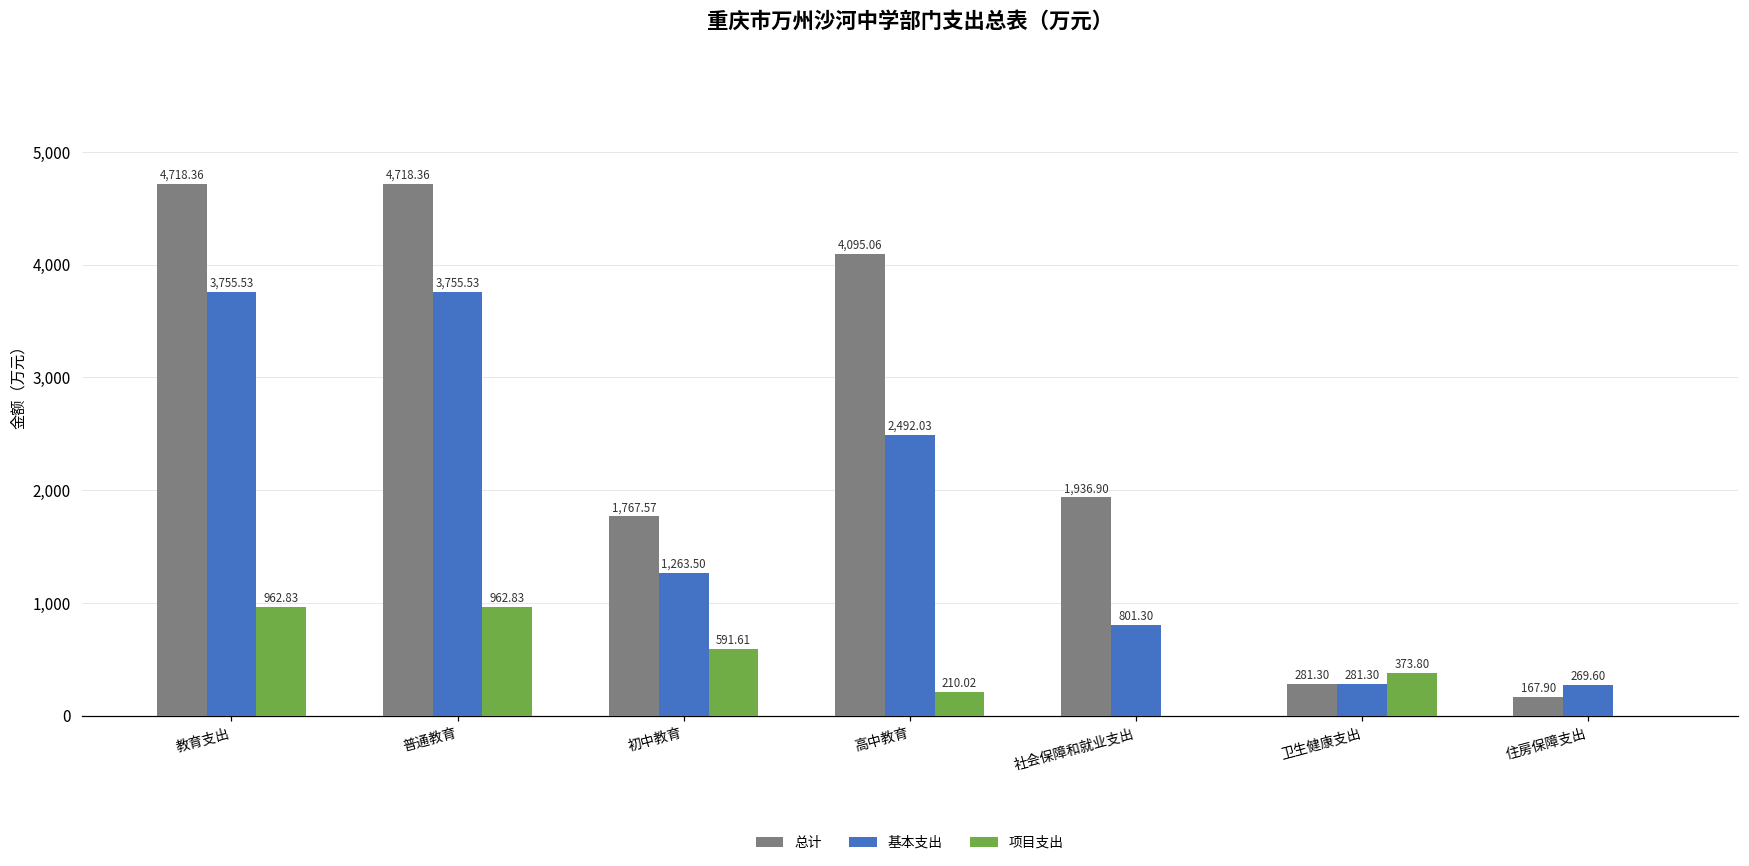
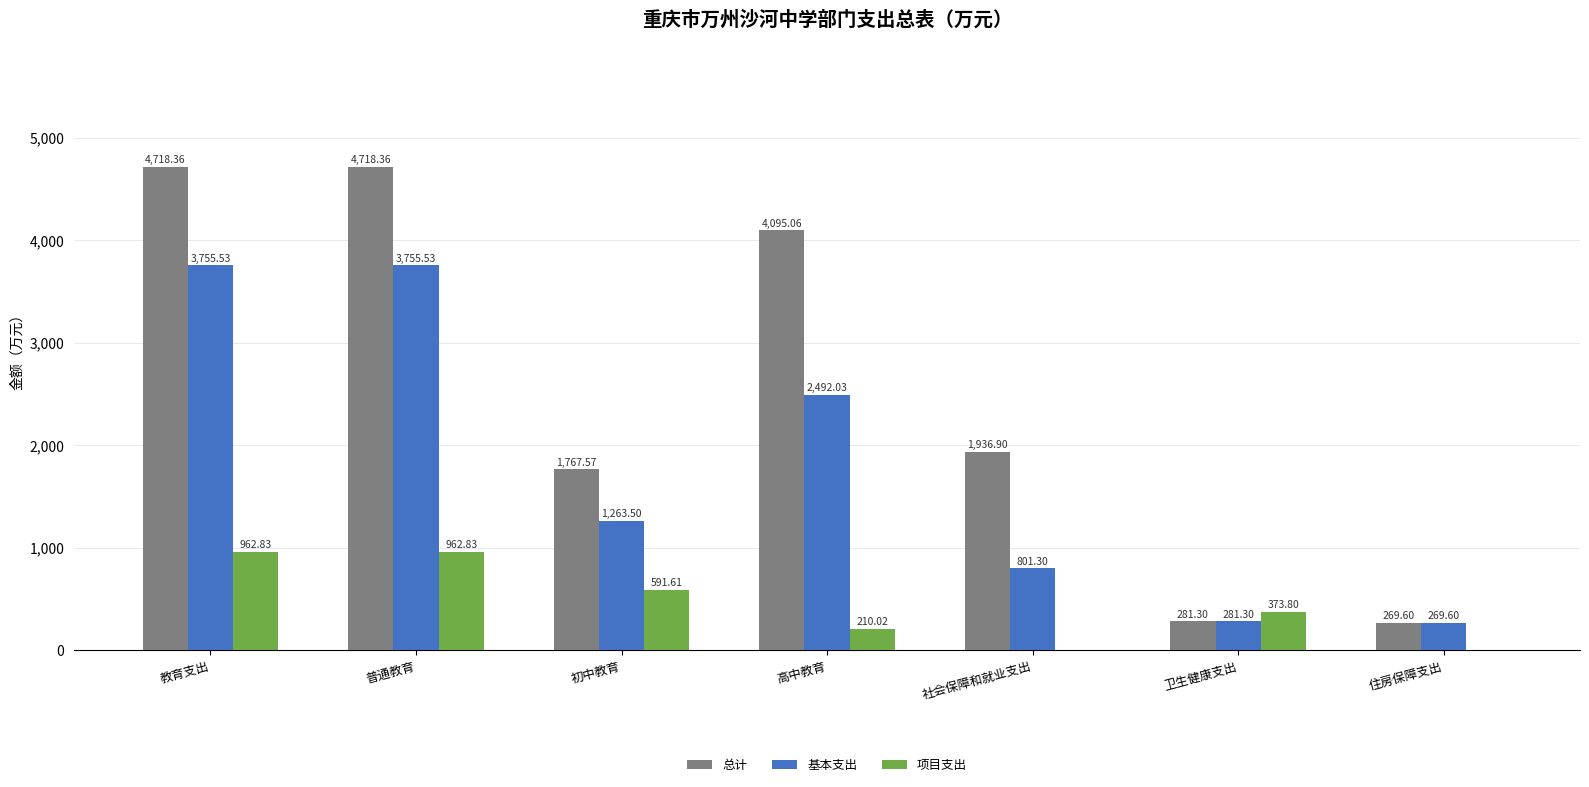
  {
    "总计": {
      "教育支出": "4,718.36",
      "普通教育": "4,718.36",
      "初中教育": "1,767.57",
      "高中教育": "4,095.06",
      "社会保障和就业支出": "1,936.90",
      "卫生健康支出": "281.30",
-     "住房保障支出": "167.90"
+     "住房保障支出": "269.60"
    },
    "基本支出": {
      "教育支出": "3,755.53",
      "普通教育": "3,755.53",
      "初中教育": "1,263.50",
      "高中教育": "2,492.03",
      "社会保障和就业支出": "801.30",
      "卫生健康支出": "281.30",
      "住房保障支出": "269.60"
    },
    "项目支出": {
      "教育支出": "962.83",
      "普通教育": "962.83",
      "初中教育": "591.61",
      "高中教育": "210.02",
      "卫生健康支出": "373.80"
    }
  }
